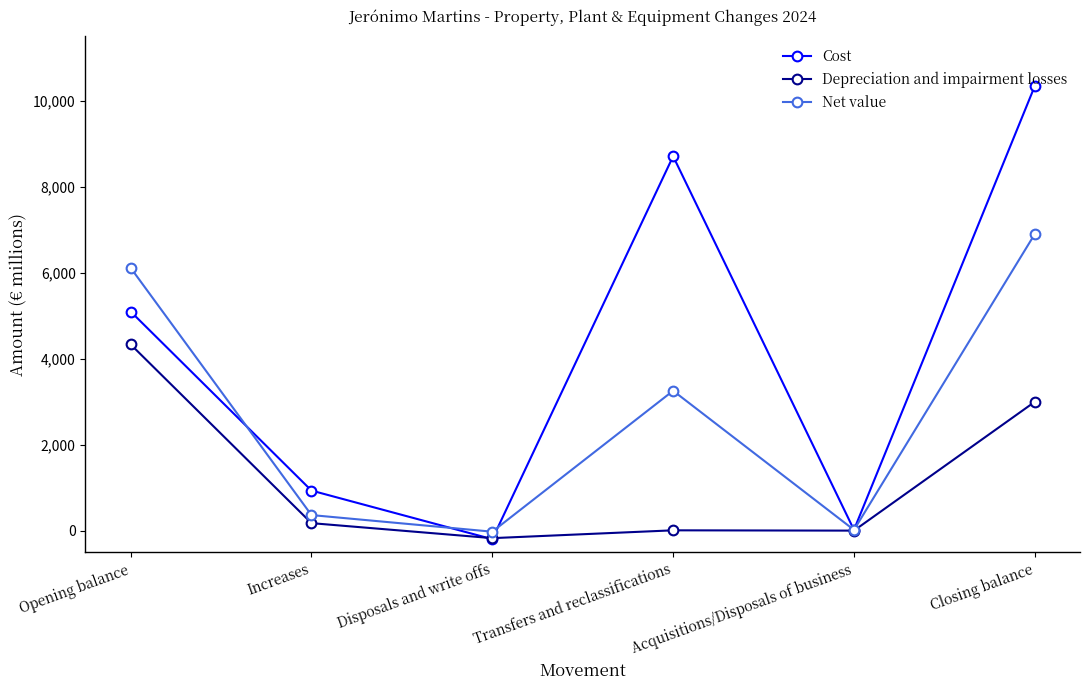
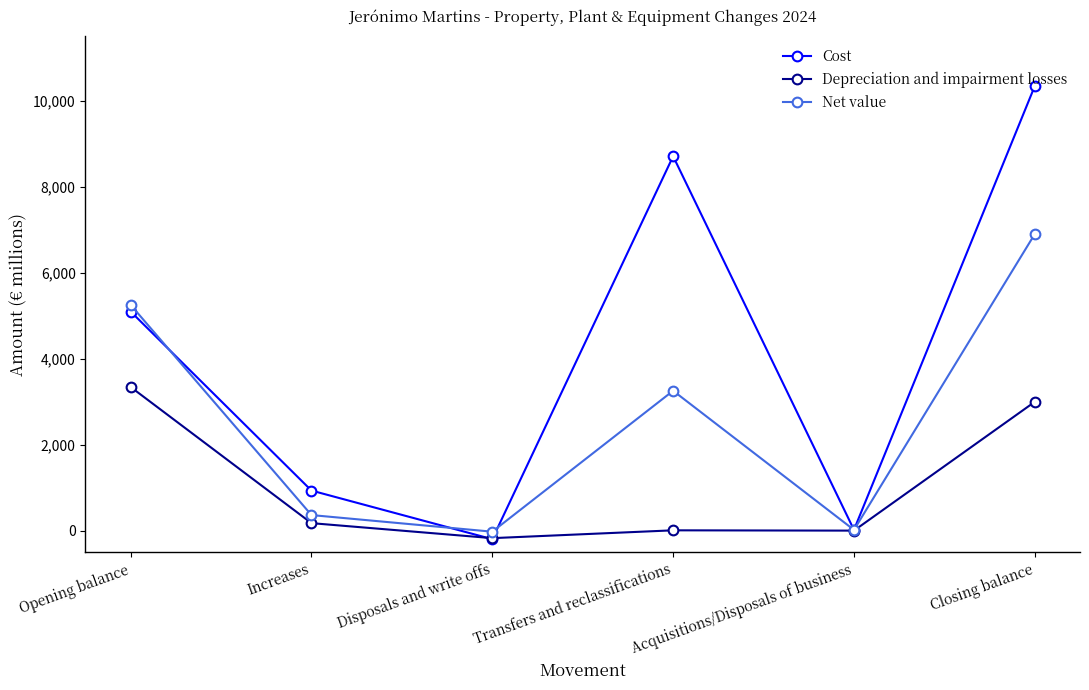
  {
    "Cost": {
      "Opening balance": "5,100",
      "Increases": "900",
      "Transfers and reclassifications": "8,700",
      "Closing balance": "10,300"
    },
    "Depreciation and impairment losses": {
-     "Opening balance": "4,300",
+     "Opening balance": "3,300",
      "Increases": "200",
      "Transfers and reclassifications": "0",
      "Closing balance": "3,000"
    },
    "Net value": {
-     "Opening balance": "6,100",
+     "Opening balance": "5,300",
      "Increases": "400",
      "Disposals and write offs": "0",
      "Transfers and reclassifications": "3,300",
      "Closing balance": "6,900"
    }
  }
